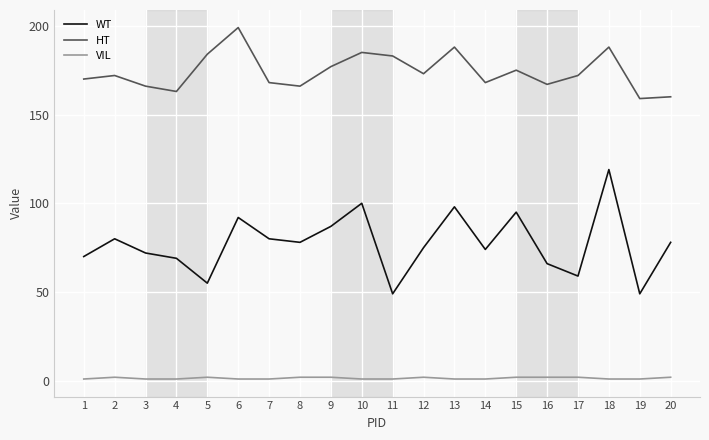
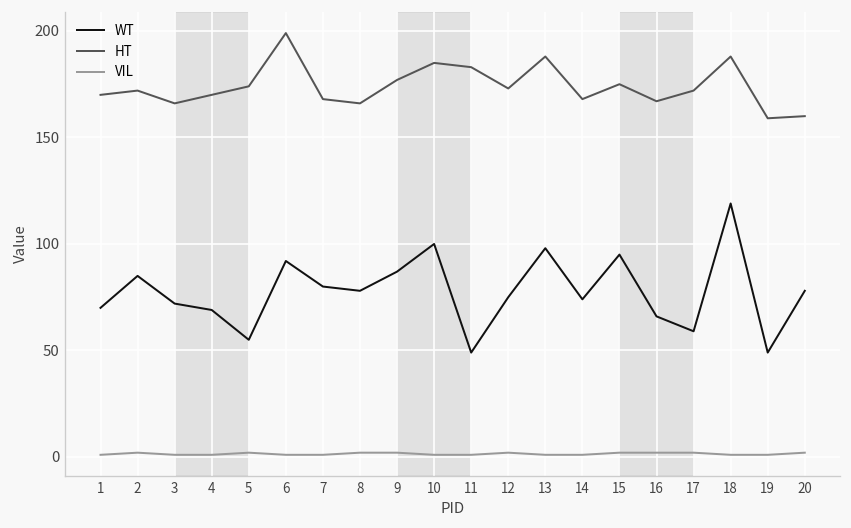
  {
    "WT": {
      "1": 70,
-     "2": 80,
+     "2": 85,
      "3": 72,
      "4": 69,
      "5": 55,
      "6": 92,
      "7": 80,
      "8": 78,
      "9": 87,
      "10": 100,
      "11": 49,
      "12": 75,
      "13": 98,
      "14": 74,
      "15": 95,
      "16": 66,
      "17": 59,
      "18": 119,
      "19": 49,
      "20": 78
    },
    "HT": {
      "1": 170,
      "2": 172,
      "3": 166,
-     "4": 163,
-     "5": 184,
+     "4": 170,
+     "5": 174,
      "6": 199,
      "7": 168,
      "8": 166,
      "9": 177,
      "10": 185,
      "11": 183,
      "12": 173,
      "13": 188,
      "14": 168,
      "15": 175,
      "16": 167,
      "17": 172,
      "18": 188,
      "19": 159,
      "20": 160
    },
    "VIL": {
      "1": 1,
      "2": 2,
      "3": 1,
      "4": 1,
      "5": 2,
      "6": 1,
      "7": 1,
      "8": 2,
      "9": 2,
      "10": 1,
      "11": 1,
      "12": 2,
      "13": 1,
      "14": 1,
      "15": 2,
      "16": 2,
      "17": 2,
      "18": 1,
      "19": 1,
      "20": 2
    }
  }
